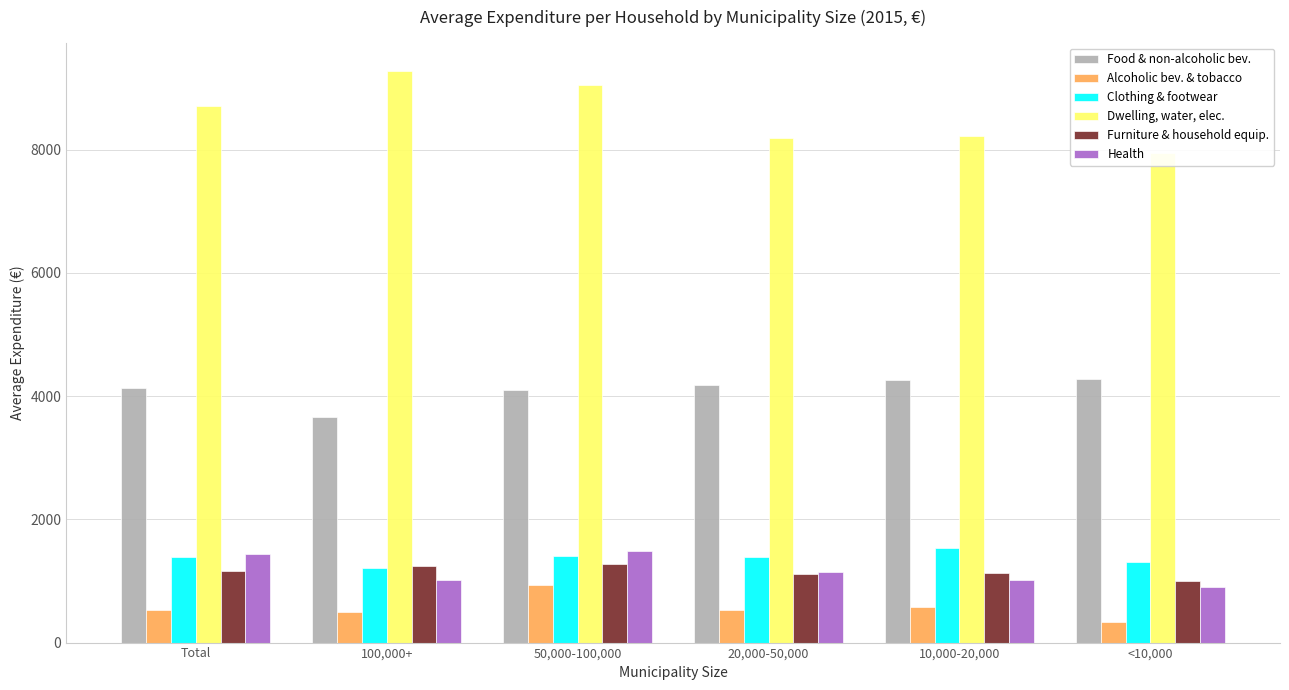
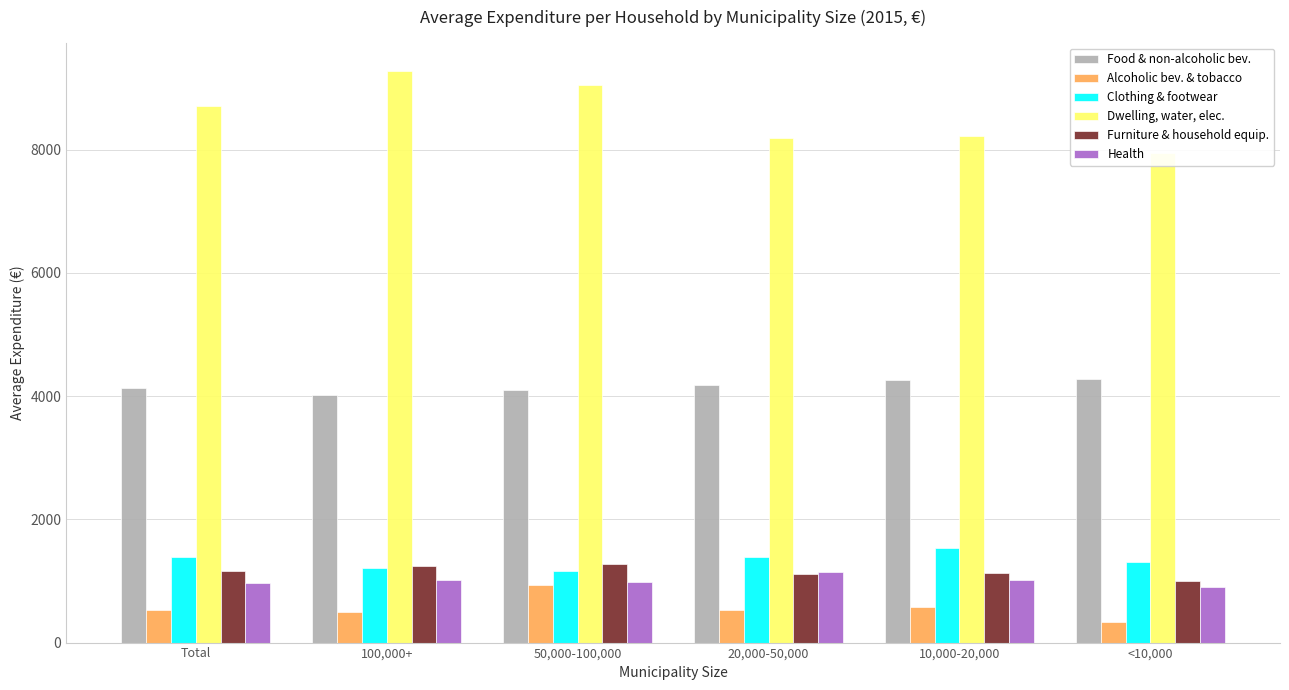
  {
    "Food & non-alcoholic bev.": {
      "Total": 4100,
-     "100,000+": 3700,
+     "100,000+": 4000,
      "50,000-100,000": 4100,
      "20,000-50,000": 4200,
      "10,000-20,000": 4300,
      "<10,000": 4300
    },
    "Alcoholic bev. & tobacco": {
      "Total": 500,
      "100,000+": 500,
      "50,000-100,000": 900,
      "20,000-50,000": 500,
      "10,000-20,000": 600,
      "<10,000": 300
    },
    "Clothing & footwear": {
      "Total": 1400,
      "100,000+": 1200,
-     "50,000-100,000": 1400,
+     "50,000-100,000": 1200,
      "20,000-50,000": 1400,
      "10,000-20,000": 1500,
      "<10,000": 1300
    },
    "Dwelling, water, elec.": {
      "Total": 8700,
      "100,000+": 9300,
      "50,000-100,000": 9100,
      "20,000-50,000": 8200,
      "10,000-20,000": 8200
    },
    "Furniture & household equip.": {
      "Total": 1200,
      "100,000+": 1200,
      "50,000-100,000": 1300,
      "20,000-50,000": 1100,
      "10,000-20,000": 1100,
      "<10,000": 1000
    },
    "Health": {
-     "Total": 1400,
+     "Total": 1000,
      "100,000+": 1000,
-     "50,000-100,000": 1500,
+     "50,000-100,000": 1000,
      "20,000-50,000": 1100,
      "10,000-20,000": 1000,
      "<10,000": 900
    }
  }
